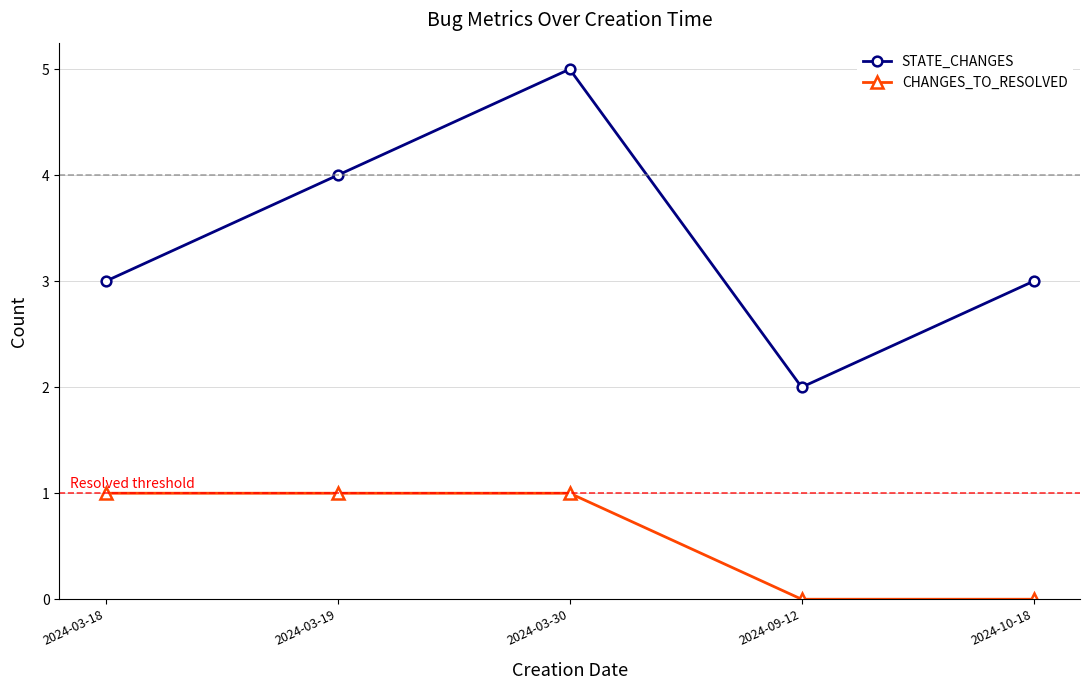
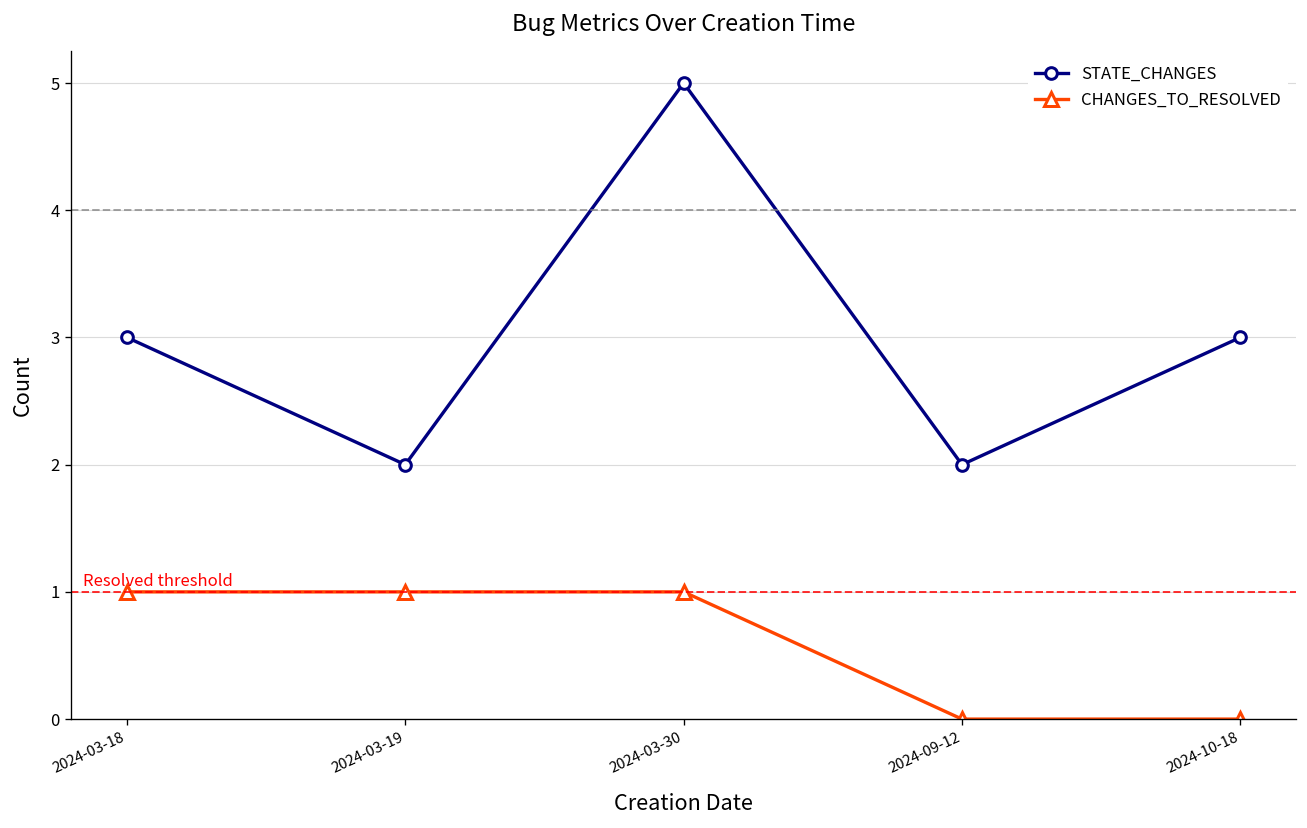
  {
    "STATE_CHANGES": {
      "2024-03-18": 3,
-     "2024-03-19": 4,
+     "2024-03-19": 2,
      "2024-03-30": 5,
      "2024-09-12": 2,
      "2024-10-18": 3
    },
    "CHANGES_TO_RESOLVED": {
      "2024-03-18": 1,
      "2024-03-19": 1,
      "2024-03-30": 1,
      "2024-09-12": 0,
      "2024-10-18": 0
    }
  }
